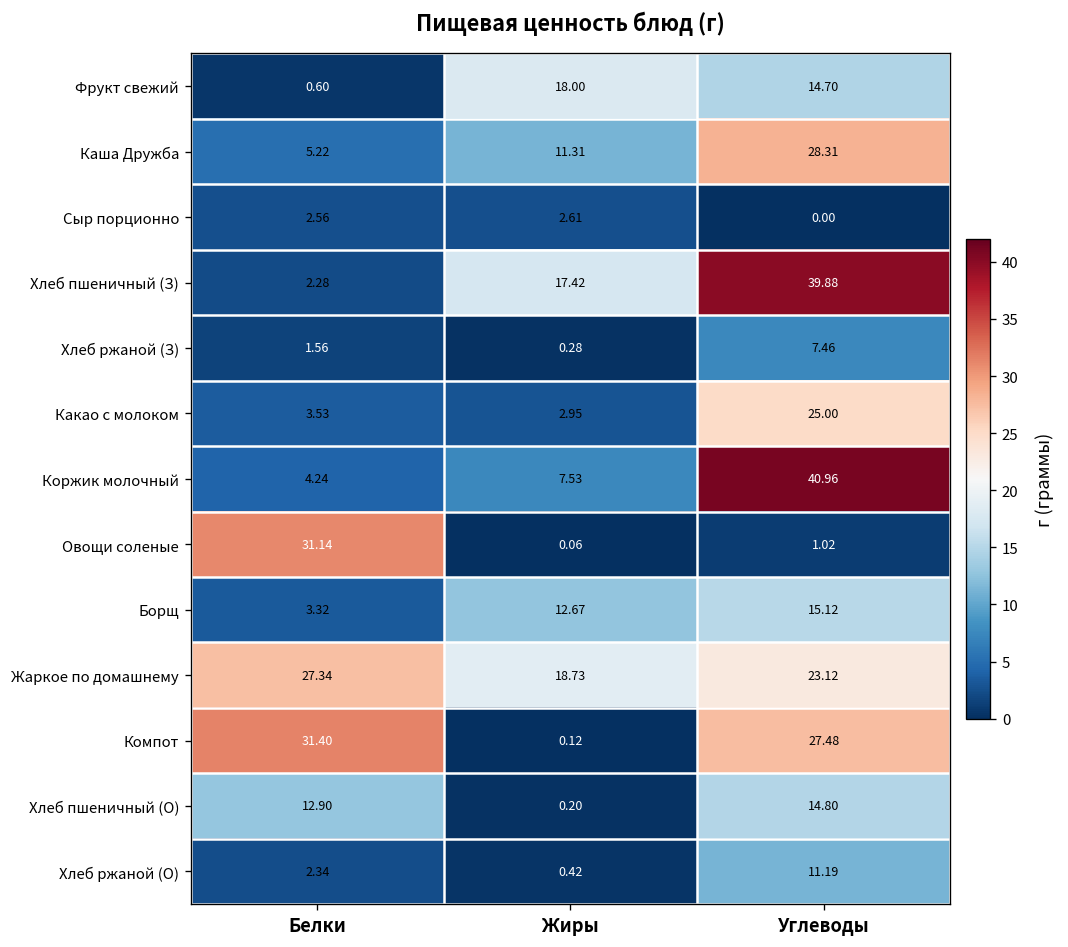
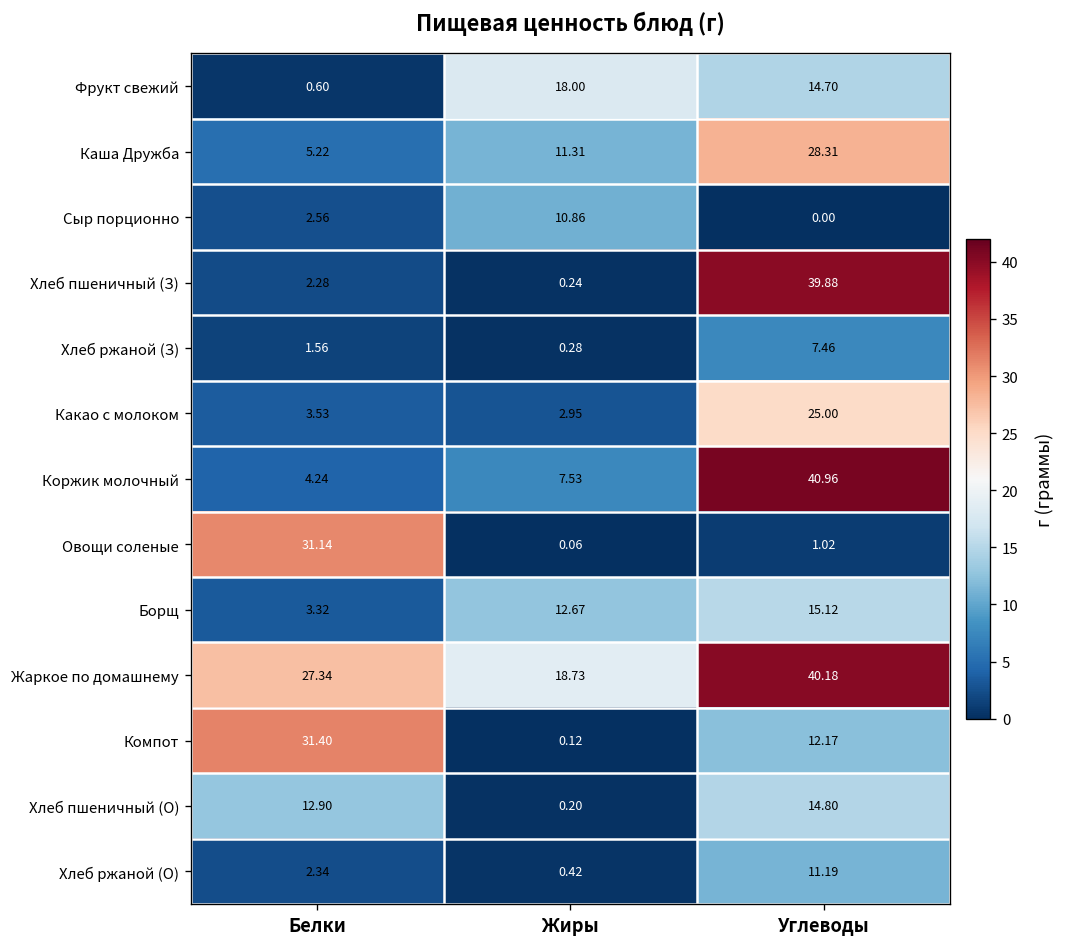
  {
    "Фрукт свежий": {
      "Белки": 0.60,
      "Жиры": 18.00,
      "Углеводы": 14.70
    },
    "Каша Дружба": {
      "Белки": 5.22,
      "Жиры": 11.31,
      "Углеводы": 28.31
    },
    "Сыр порционно": {
      "Белки": 2.56,
-     "Жиры": 2.61,
+     "Жиры": 10.86,
      "Углеводы": 0.00
    },
    "Хлеб пшеничный (З)": {
      "Белки": 2.28,
-     "Жиры": 17.42,
+     "Жиры": 0.24,
      "Углеводы": 39.88
    },
    "Хлеб ржаной (З)": {
      "Белки": 1.56,
      "Жиры": 0.28,
      "Углеводы": 7.46
    },
    "Какао с молоком": {
      "Белки": 3.53,
      "Жиры": 2.95,
      "Углеводы": 25.00
    },
    "Коржик молочный": {
      "Белки": 4.24,
      "Жиры": 7.53,
      "Углеводы": 40.96
    },
    "Овощи соленые": {
      "Белки": 31.14,
      "Жиры": 0.06,
      "Углеводы": 1.02
    },
    "Борщ": {
      "Белки": 3.32,
      "Жиры": 12.67,
      "Углеводы": 15.12
    },
    "Жаркое по домашнему": {
      "Белки": 27.34,
      "Жиры": 18.73,
-     "Углеводы": 23.12
+     "Углеводы": 40.18
    },
    "Компот": {
      "Белки": 31.40,
      "Жиры": 0.12,
-     "Углеводы": 27.48
+     "Углеводы": 12.17
    },
    "Хлеб пшеничный (О)": {
      "Белки": 12.90,
      "Жиры": 0.20,
      "Углеводы": 14.80
    },
    "Хлеб ржаной (О)": {
      "Белки": 2.34,
      "Жиры": 0.42,
      "Углеводы": 11.19
    }
  }
